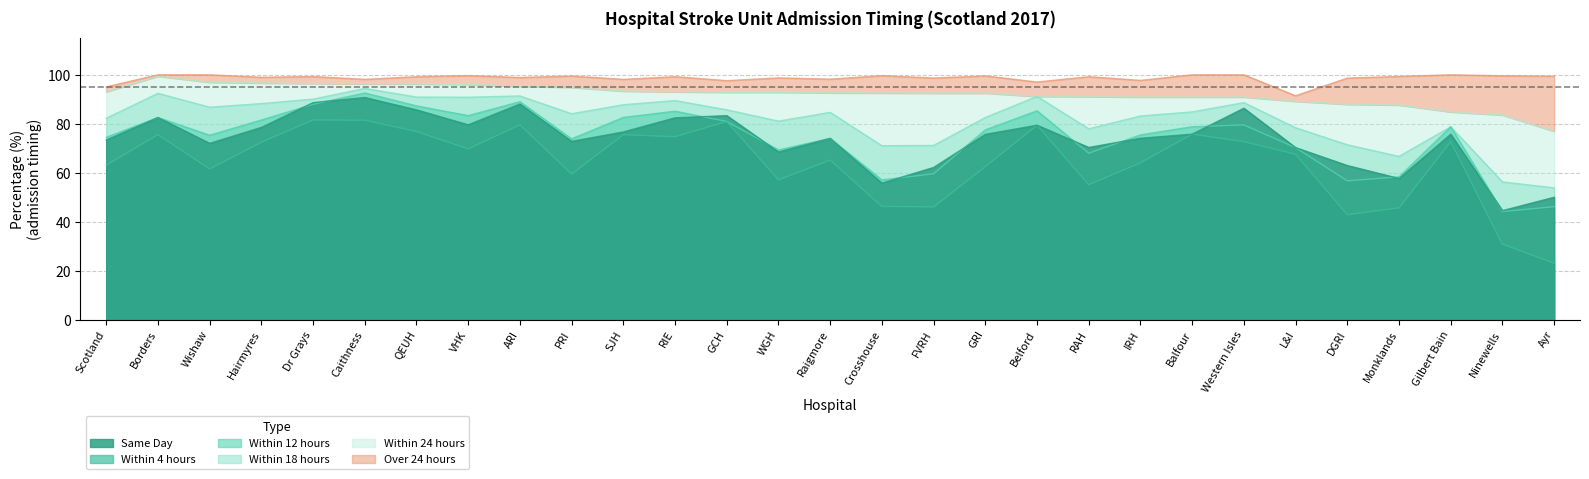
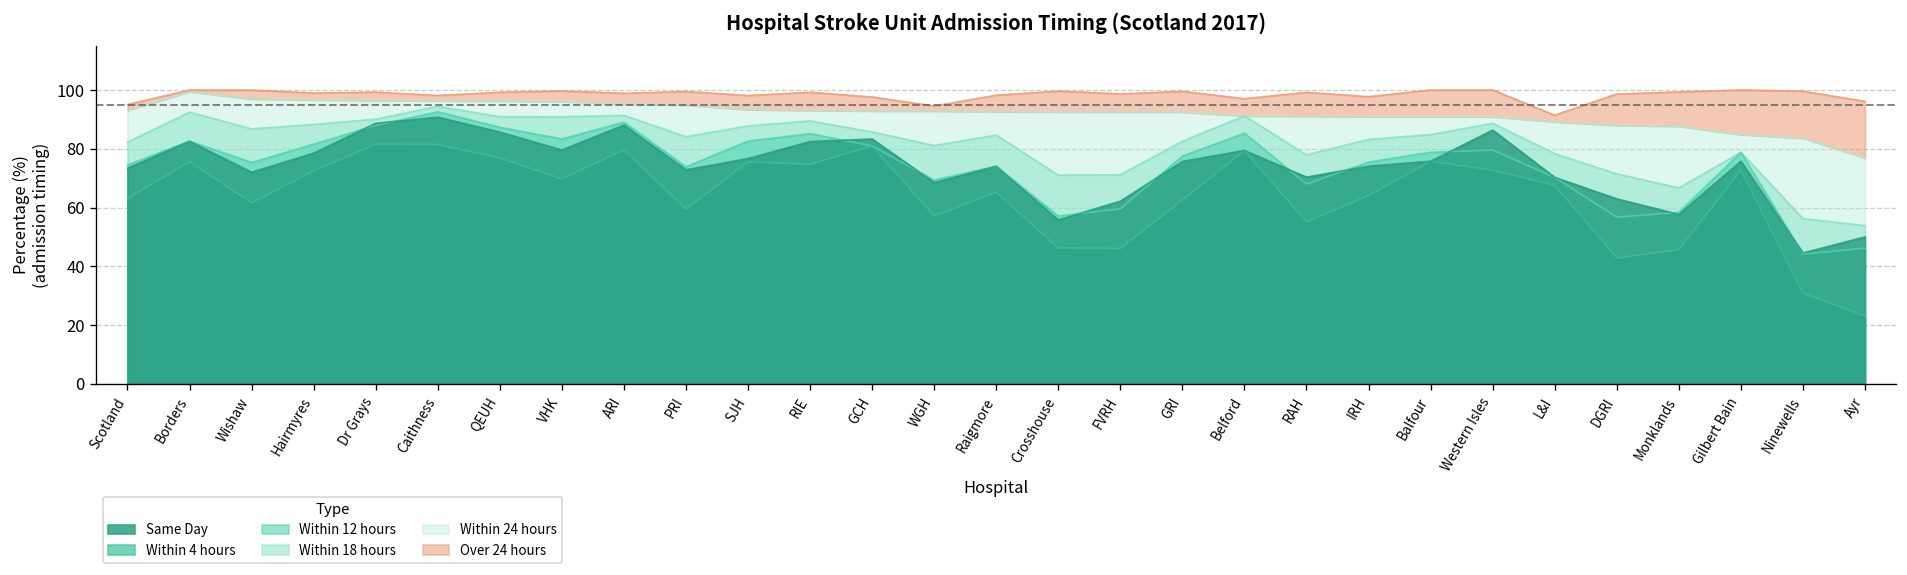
  {
    "Over 24 hours": {
      "Scotland": 2,
      "Wishaw": 3,
      "Hairmyres": 2,
      "Dr Grays": 3,
      "Caithness": 2,
      "QEUH": 3,
      "VHK": 4,
      "ARI": 4,
      "PRI": 5,
      "SJH": 5,
      "RIE": 6,
      "GCH": 5,
-     "WGH": 6,
+     "WGH": 2,
      "Raigmore": 6,
      "Crosshouse": 7,
      "FVRH": 6,
      "GRI": 7,
      "Belford": 6,
      "RAH": 8,
      "IRH": 7,
      "Balfour": 9,
      "Western Isles": 9,
      "L&I": 2,
      "DGRI": 11,
      "Monklands": 12,
      "Gilbert Bain": 15,
      "Ninewells": 16,
-     "Ayr": 23
+     "Ayr": 19
    }
  }
